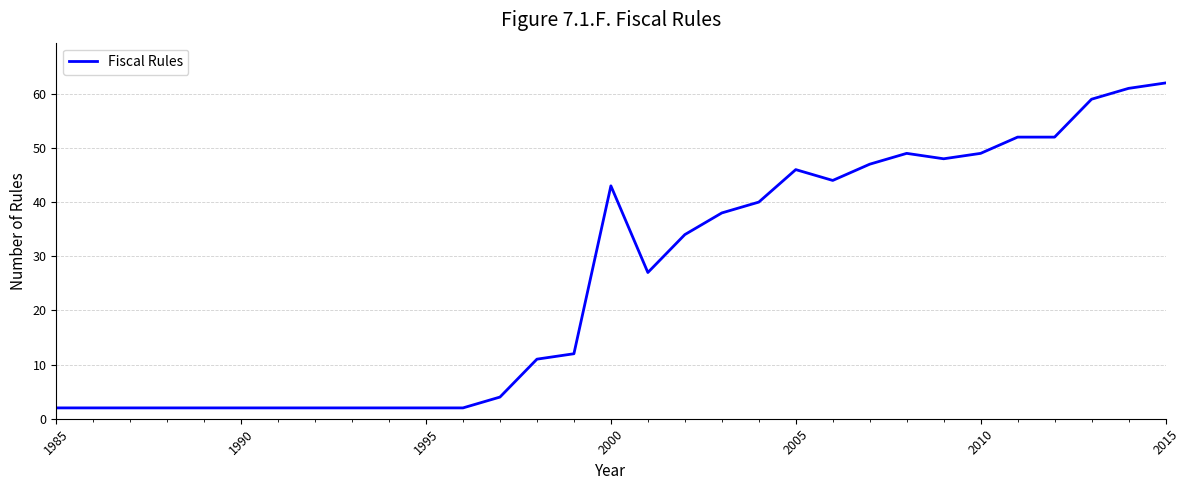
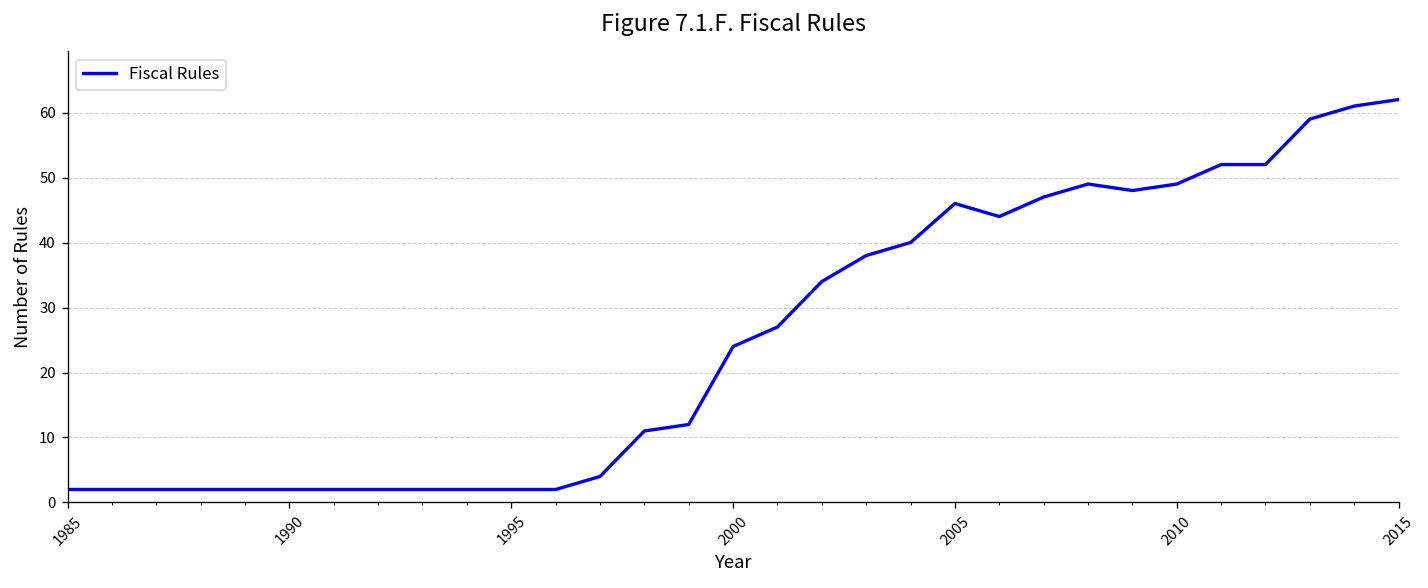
  {
    "1985": 2,
    "1990": 2,
    "1995": 2,
-   "2000": 43,
+   "2000": 24,
    "2005": 46,
    "2010": 49,
    "2015": 62
  }
